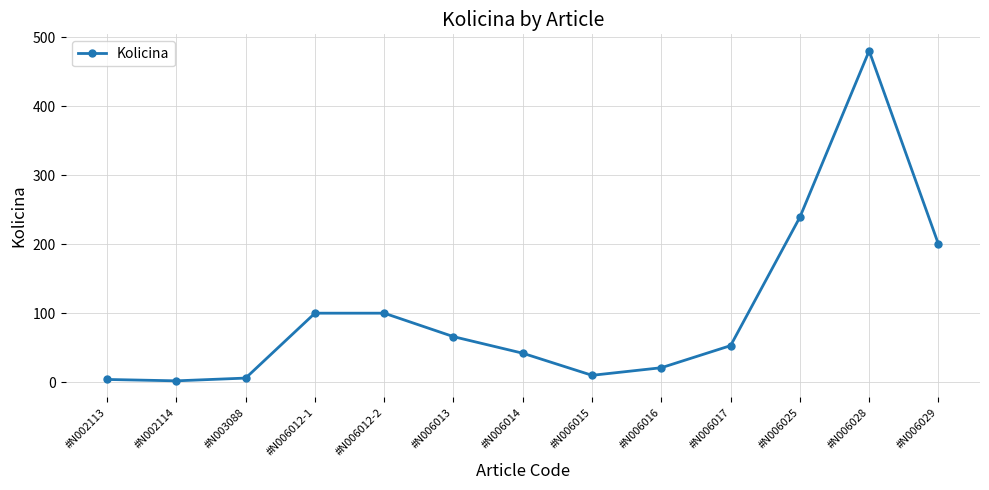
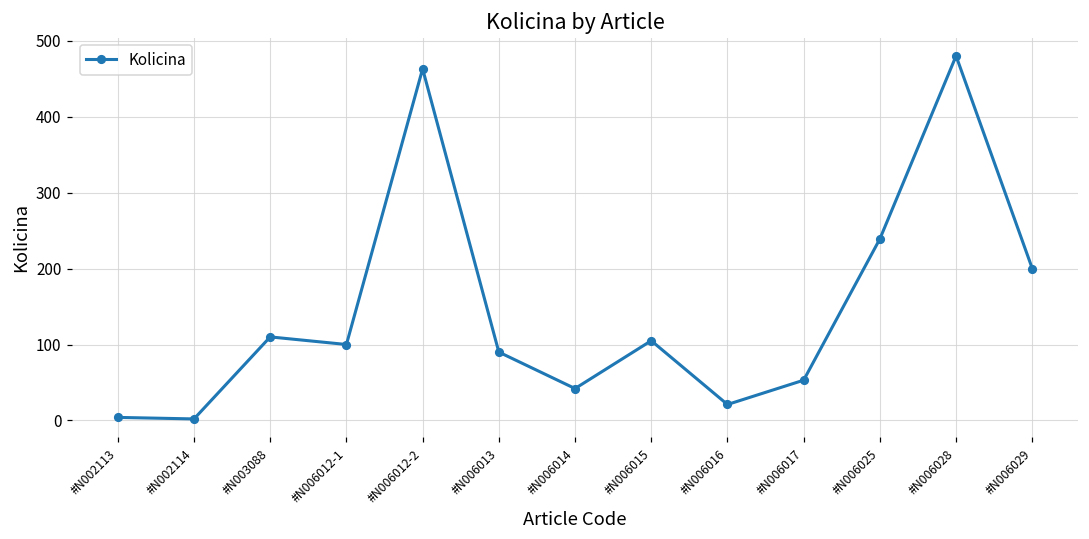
  {
    "#N002113": 0,
    "#N002114": 0,
-   "#N003088": 10,
+   "#N003088": 110,
    "#N006012-1": 100,
-   "#N006012-2": 100,
-   "#N006013": 70,
+   "#N006012-2": 460,
+   "#N006013": 90,
    "#N006014": 40,
-   "#N006015": 10,
+   "#N006015": 110,
    "#N006016": 20,
    "#N006017": 50,
    "#N006025": 240,
    "#N006028": 480,
    "#N006029": 200
  }
